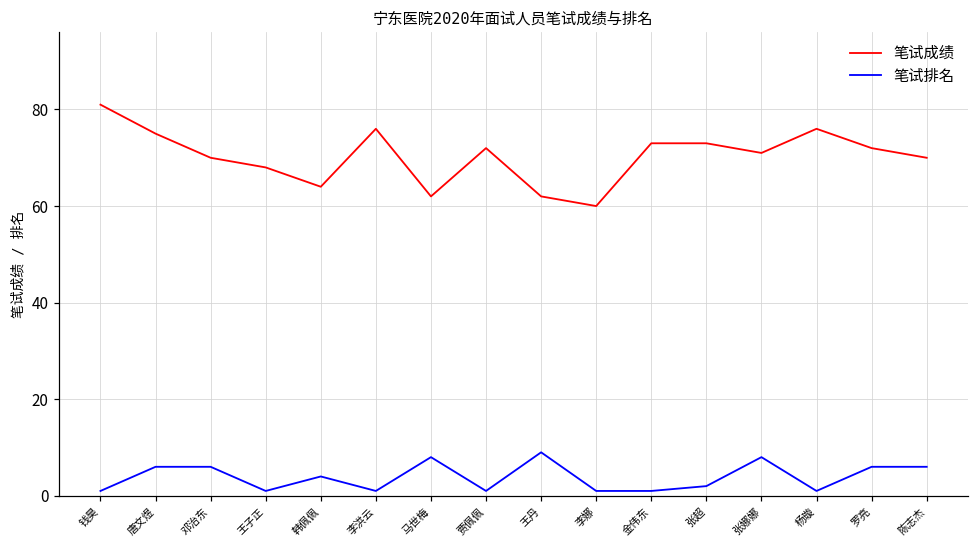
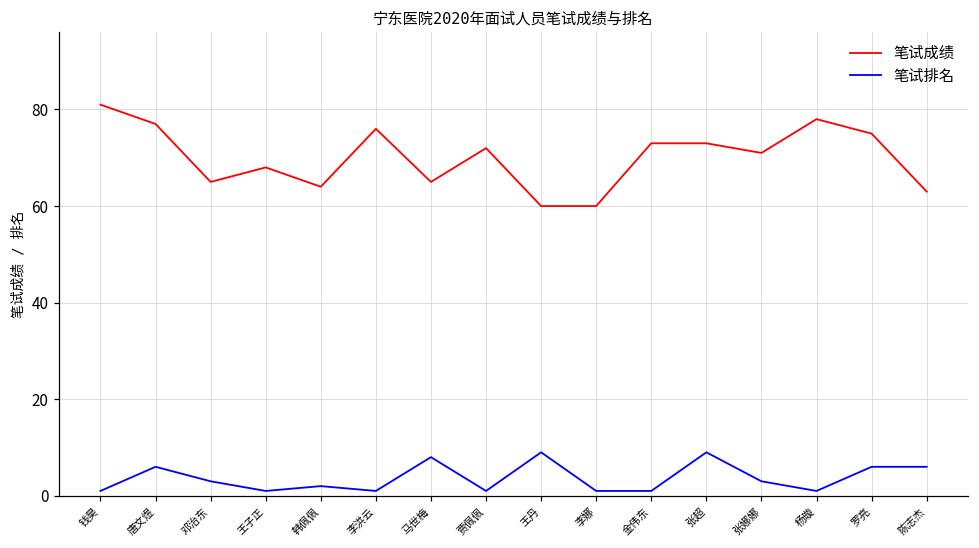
  {
    "笔试成绩": {
      "钱昊": 81,
-     "唐文煜": 75,
-     "邓治东": 70,
+     "唐文煜": 77,
+     "邓治东": 65,
      "王子正": 68,
      "韩佩佩": 64,
      "李洪云": 76,
-     "马世梅": 62,
+     "马世梅": 65,
      "贾佩佩": 72,
-     "王丹": 62,
+     "王丹": 60,
      "李娜": 60,
      "金伟东": 73,
      "张超": 73,
      "张娜娜": 71,
-     "杨璇": 76,
-     "罗亮": 72,
-     "陈志杰": 70
+     "杨璇": 78,
+     "罗亮": 75,
+     "陈志杰": 63
    },
    "笔试排名": {
      "钱昊": 1,
      "唐文煜": 6,
-     "邓治东": 6,
+     "邓治东": 3,
      "王子正": 1,
-     "韩佩佩": 4,
+     "韩佩佩": 2,
      "李洪云": 1,
      "马世梅": 8,
      "贾佩佩": 1,
      "王丹": 9,
      "李娜": 1,
      "金伟东": 1,
-     "张超": 2,
-     "张娜娜": 8,
+     "张超": 9,
+     "张娜娜": 3,
      "杨璇": 1,
      "罗亮": 6,
      "陈志杰": 6
    }
  }
